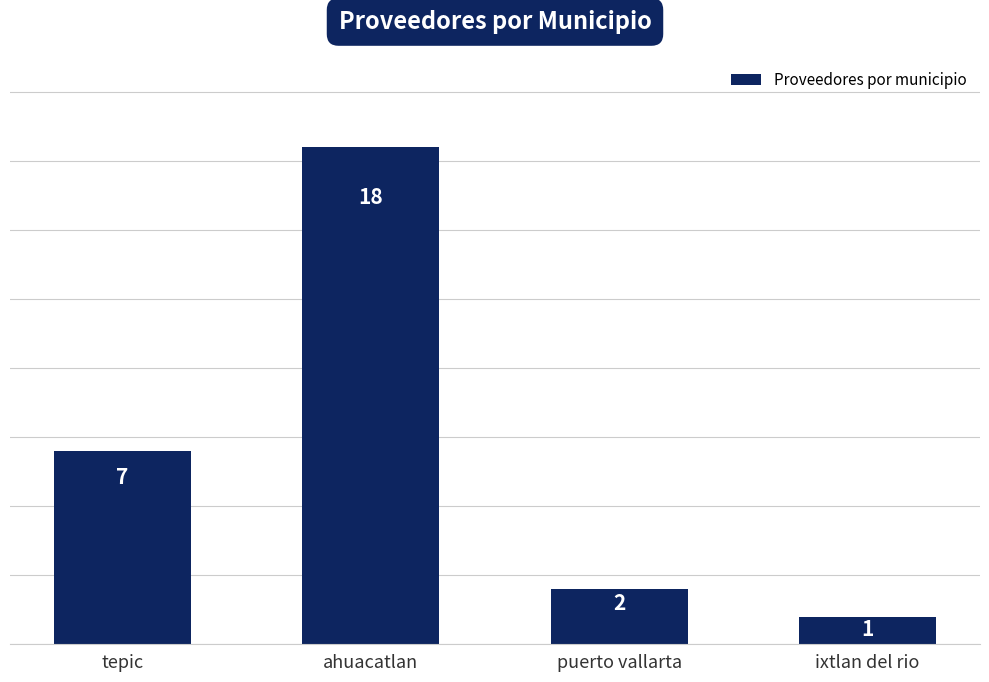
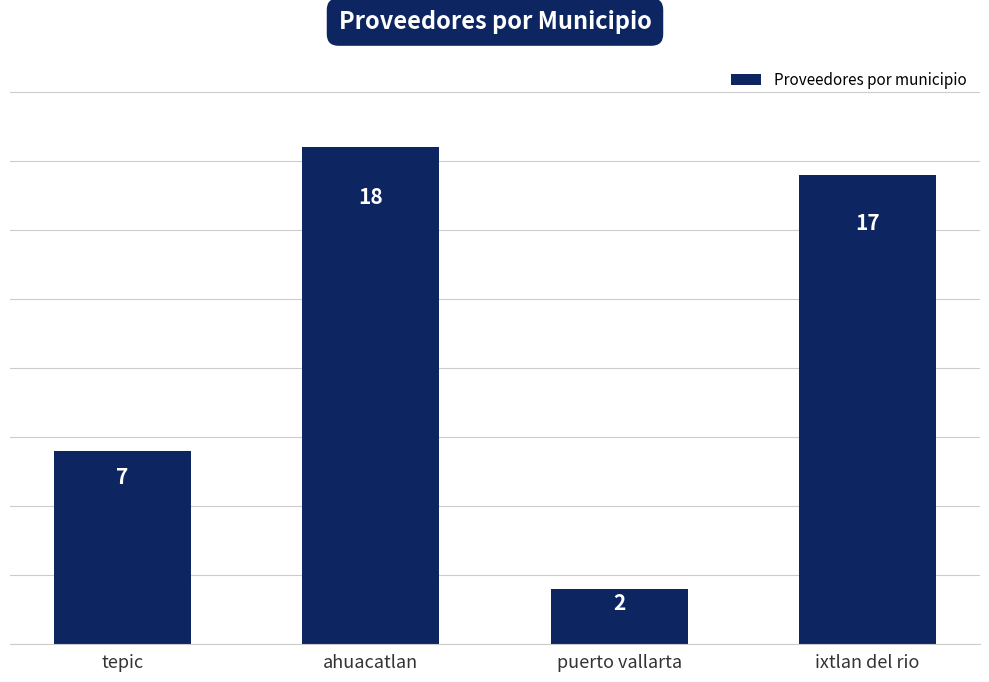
  {
    "tepic": 7,
    "ahuacatlan": 18,
    "puerto vallarta": 2,
-   "ixtlan del rio": 1
+   "ixtlan del rio": 17
  }
